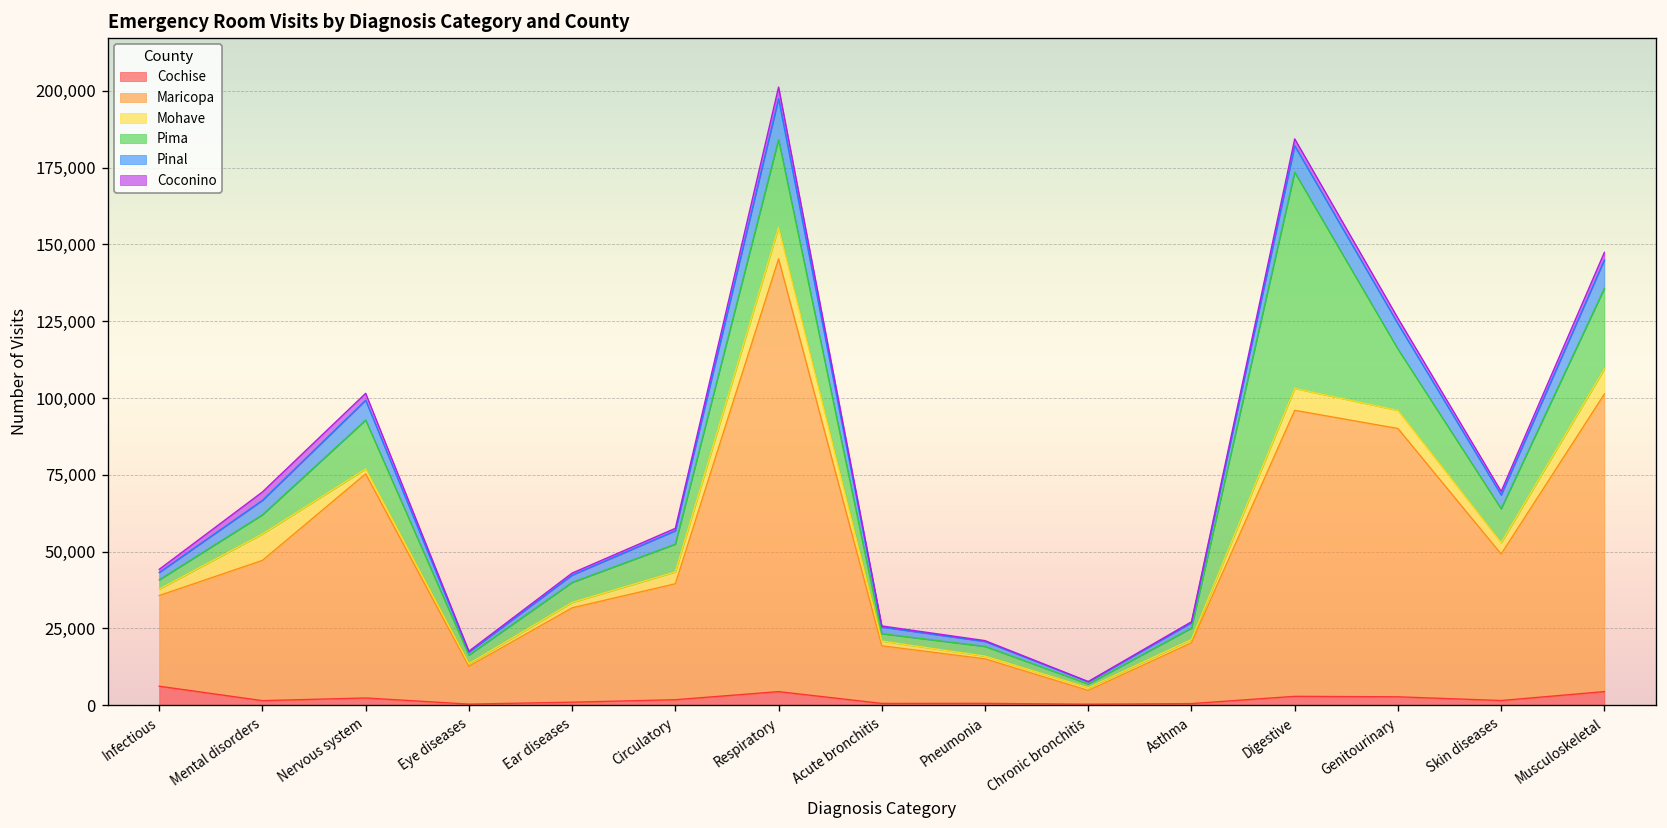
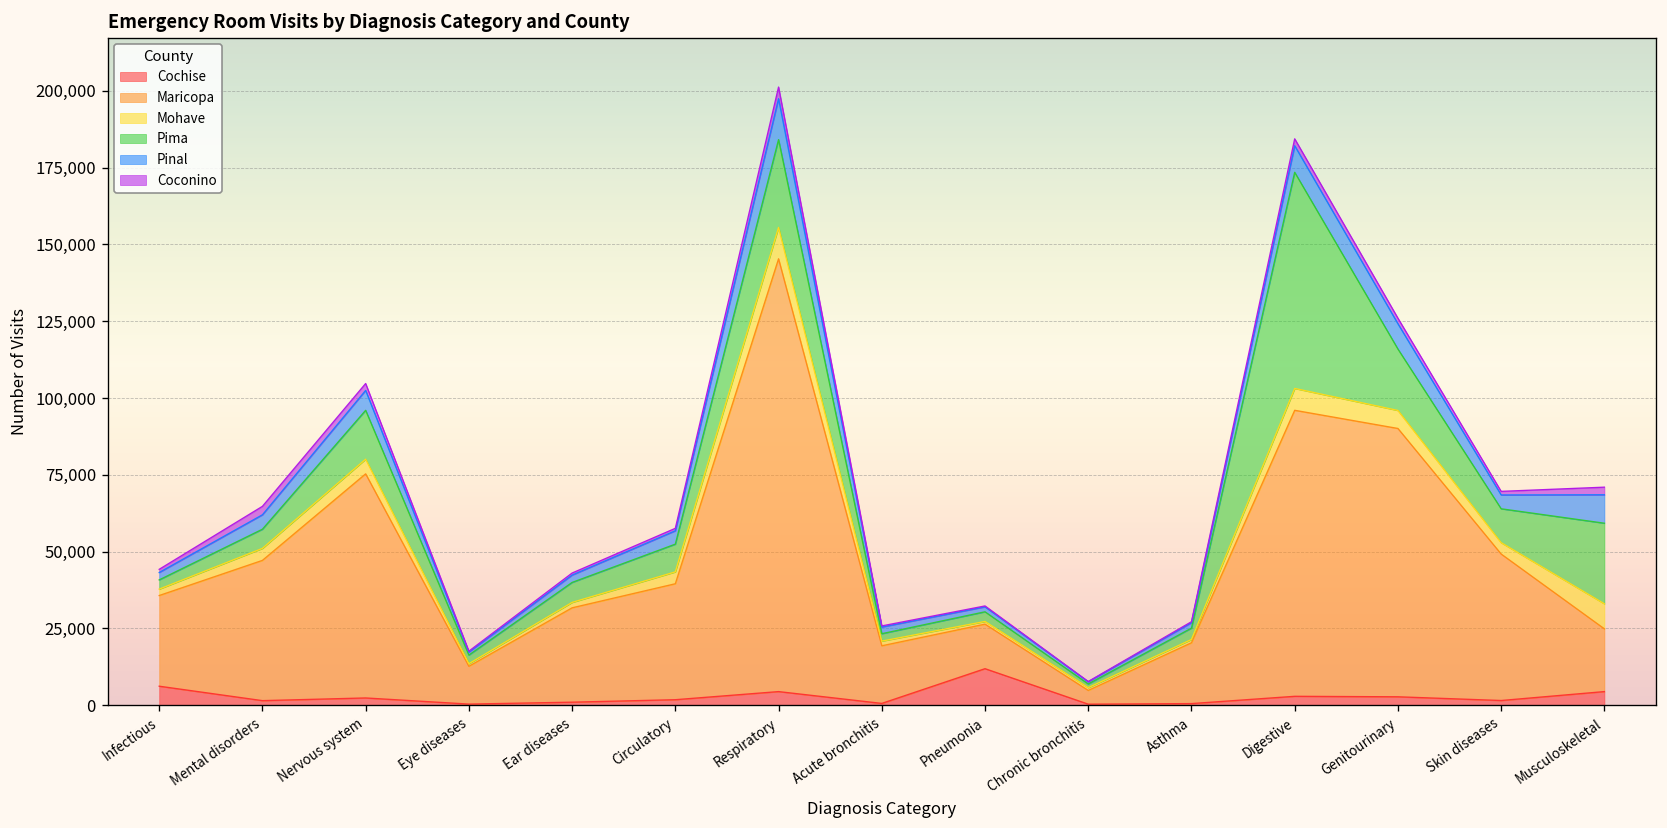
  {
    "Cochise": {
      "Infectious": "6,000",
      "Mental disorders": "1,000",
      "Nervous system": "2,000",
      "Eye diseases": "0",
      "Ear diseases": "1,000",
      "Circulatory": "2,000",
      "Respiratory": "4,000",
      "Acute bronchitis": "1,000",
-     "Pneumonia": "1,000",
+     "Pneumonia": "12,000",
      "Chronic bronchitis": "0",
      "Asthma": "1,000",
      "Digestive": "3,000",
      "Genitourinary": "3,000",
      "Skin diseases": "2,000",
      "Musculoskeletal": "4,000"
    },
    "Maricopa": {
      "Infectious": "30,000",
      "Mental disorders": "46,000",
      "Nervous system": "73,000",
      "Ear diseases": "31,000",
      "Circulatory": "38,000",
      "Respiratory": "141,000",
      "Acute bronchitis": "19,000",
      "Asthma": "20,000",
      "Digestive": "93,000",
      "Genitourinary": "87,000",
      "Skin diseases": "48,000",
-     "Musculoskeletal": "97,000"
+     "Musculoskeletal": "20,000"
    },
    "Mohave": {
      "Infectious": "2,000",
-     "Mental disorders": "9,000",
-     "Nervous system": "2,000",
+     "Mental disorders": "4,000",
+     "Nervous system": "5,000",
      "Ear diseases": "2,000",
      "Circulatory": "4,000",
      "Respiratory": "10,000",
      "Acute bronchitis": "2,000",
      "Asthma": "1,000",
      "Digestive": "7,000",
      "Genitourinary": "6,000",
      "Skin diseases": "4,000",
      "Musculoskeletal": "8,000"
    },
    "Pima": {
      "Infectious": "3,000",
      "Mental disorders": "6,000",
      "Nervous system": "16,000",
      "Ear diseases": "7,000",
      "Circulatory": "9,000",
      "Respiratory": "29,000",
      "Acute bronchitis": "2,000",
      "Pneumonia": "3,000",
      "Asthma": "4,000",
      "Digestive": "70,000",
      "Genitourinary": "20,000",
      "Skin diseases": "11,000",
      "Musculoskeletal": "26,000"
    },
    "Pinal": {
      "Infectious": "2,000",
      "Mental disorders": "5,000",
      "Nervous system": "6,000",
      "Respiratory": "13,000",
      "Digestive": "9,000",
      "Genitourinary": "8,000",
      "Skin diseases": "5,000",
      "Musculoskeletal": "9,000"
    },
    "Coconino": {
      "Infectious": "1,000",
      "Mental disorders": "3,000",
      "Nervous system": "2,000",
      "Respiratory": "4,000",
      "Digestive": "2,000",
      "Genitourinary": "2,000",
      "Skin diseases": "1,000",
      "Musculoskeletal": "2,000"
    }
  }
